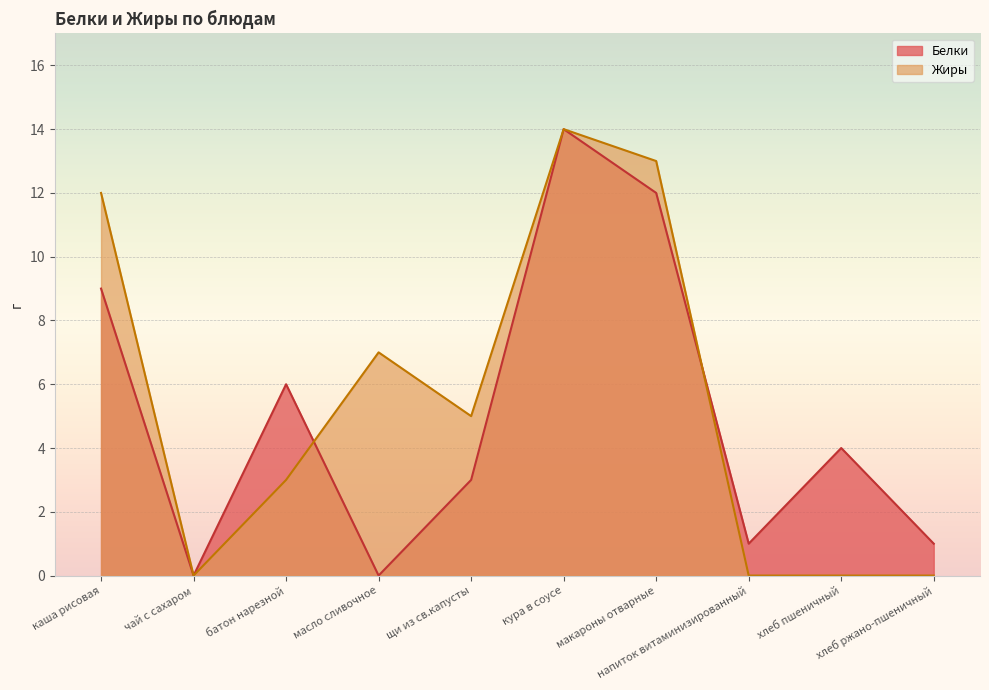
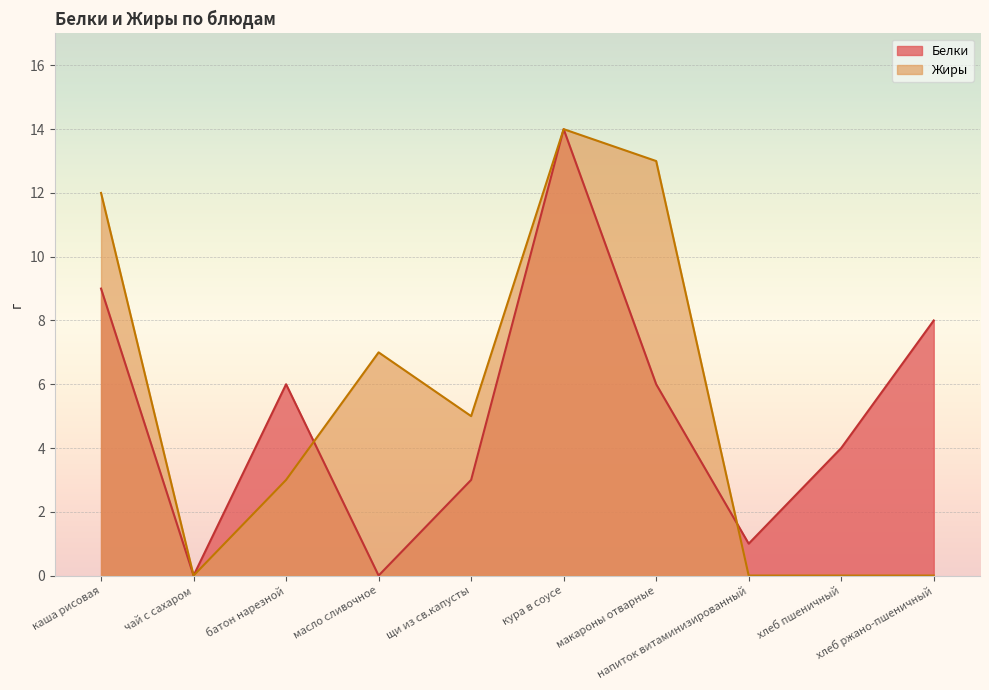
  {
    "Белки": {
      "каша рисовая": 9,
      "батон нарезной": 6,
      "масло сливочное": 0,
      "щи из св.капусты": 3,
-     "макароны отварные": 12,
+     "макароны отварные": 6,
      "напиток витаминизированный": 1,
      "хлеб пшеничный": 4,
-     "хлеб ржано-пшеничный": 1
+     "хлеб ржано-пшеничный": 8
    },
    "Жиры": {
      "каша рисовая": 12,
      "батон нарезной": 3,
      "масло сливочное": 7,
      "щи из св.капусты": 5,
      "макароны отварные": 13,
      "напиток витаминизированный": 0,
      "хлеб пшеничный": 0,
      "хлеб ржано-пшеничный": 0
    }
  }
